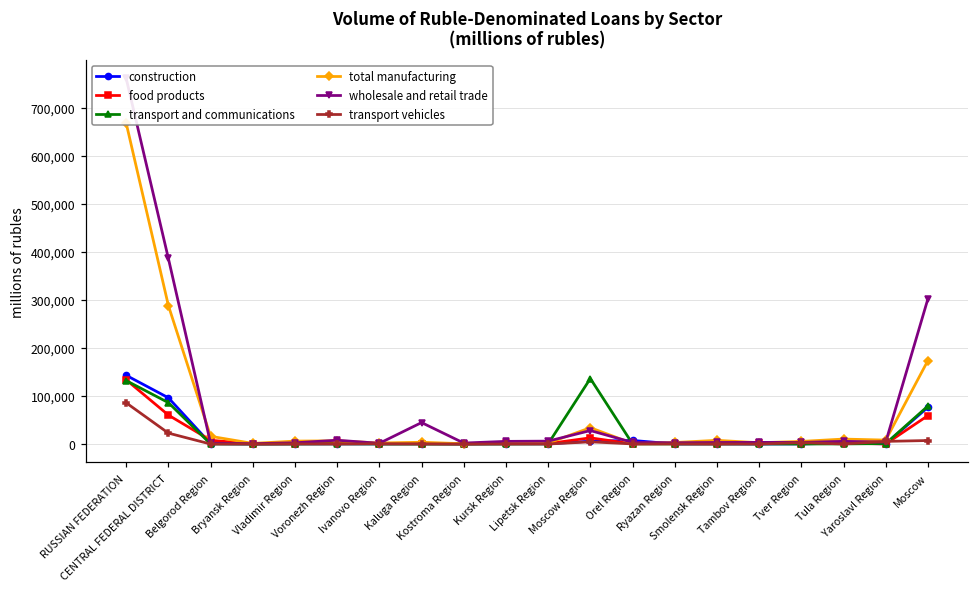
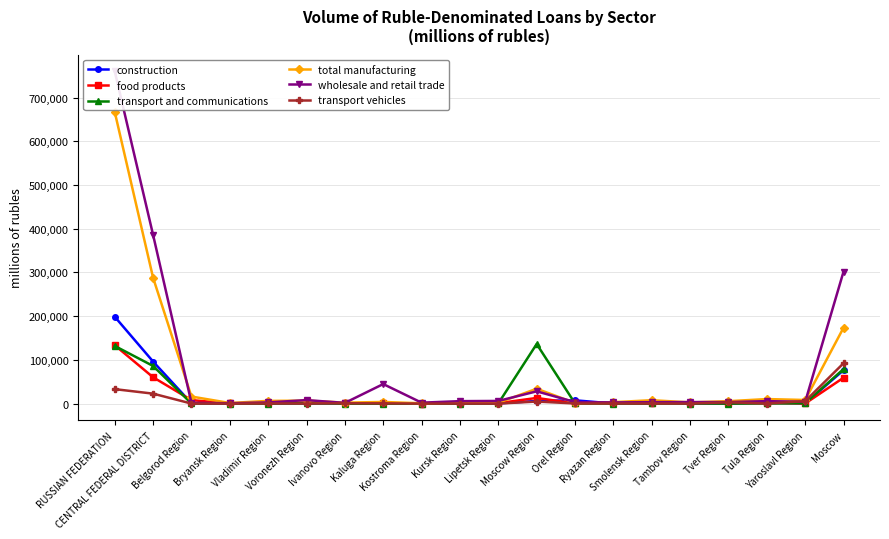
  {
    "construction": {
-     "RUSSIAN FEDERATION": "140,000",
+     "RUSSIAN FEDERATION": "200,000",
      "CENTRAL FEDERAL DISTRICT": "100,000"
    },
    "food products": {
      "CENTRAL FEDERAL DISTRICT": "60,000",
      "Belgorod Region": "10,000",
      "Moscow Region": "10,000",
      "Moscow": "60,000"
    },
    "transport and communications": {
      "CENTRAL FEDERAL DISTRICT": "90,000",
      "Moscow Region": "140,000"
    },
    "total manufacturing": {
      "RUSSIAN FEDERATION": "670,000",
      "CENTRAL FEDERAL DISTRICT": "290,000",
      "Belgorod Region": "20,000",
      "Moscow Region": "30,000",
      "Moscow": "170,000"
    },
    "wholesale and retail trade": {
      "CENTRAL FEDERAL DISTRICT": "390,000",
      "Kaluga Region": "40,000",
      "Moscow Region": "30,000",
      "Moscow": "300,000"
    },
    "transport vehicles": {
-     "RUSSIAN FEDERATION": "90,000",
+     "RUSSIAN FEDERATION": "30,000",
      "CENTRAL FEDERAL DISTRICT": "20,000",
-     "Moscow": "10,000"
+     "Moscow": "90,000"
    }
  }
